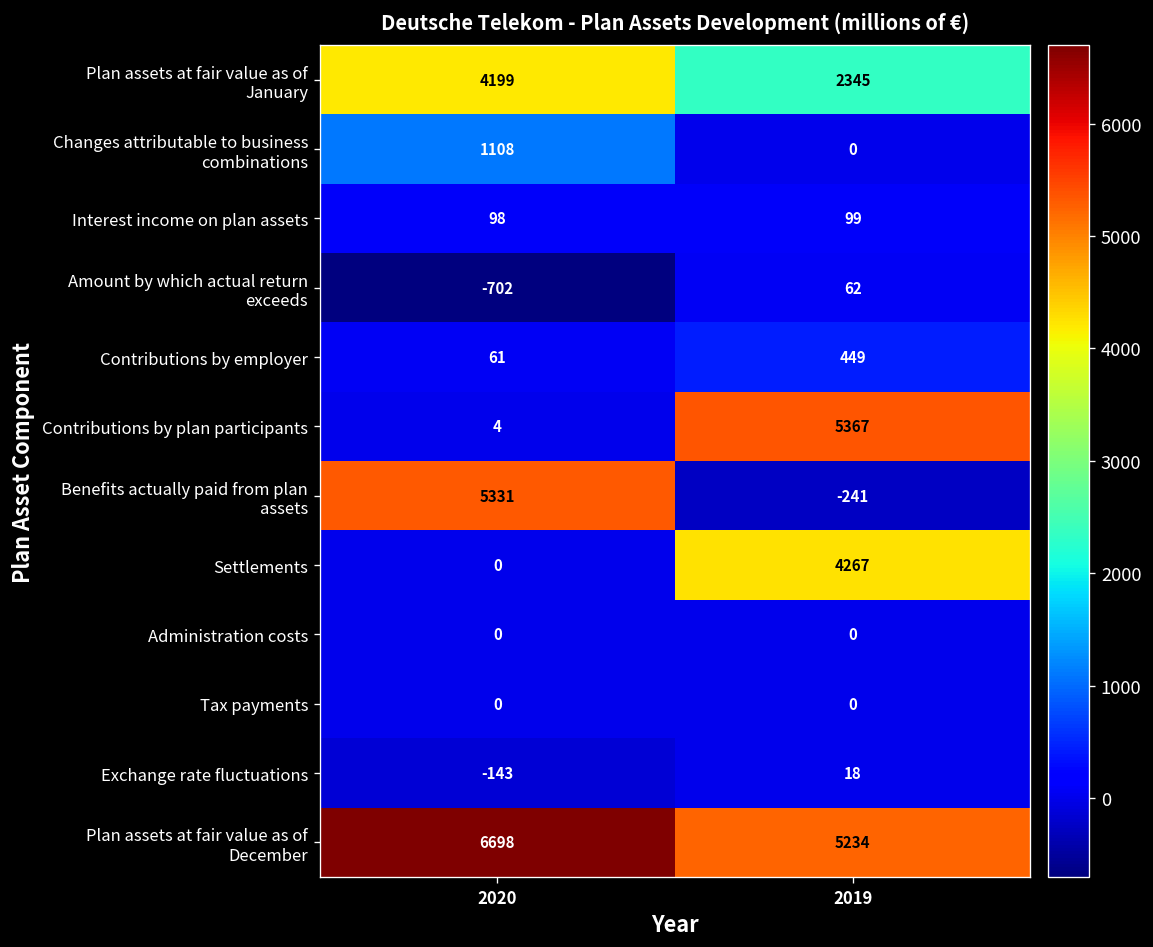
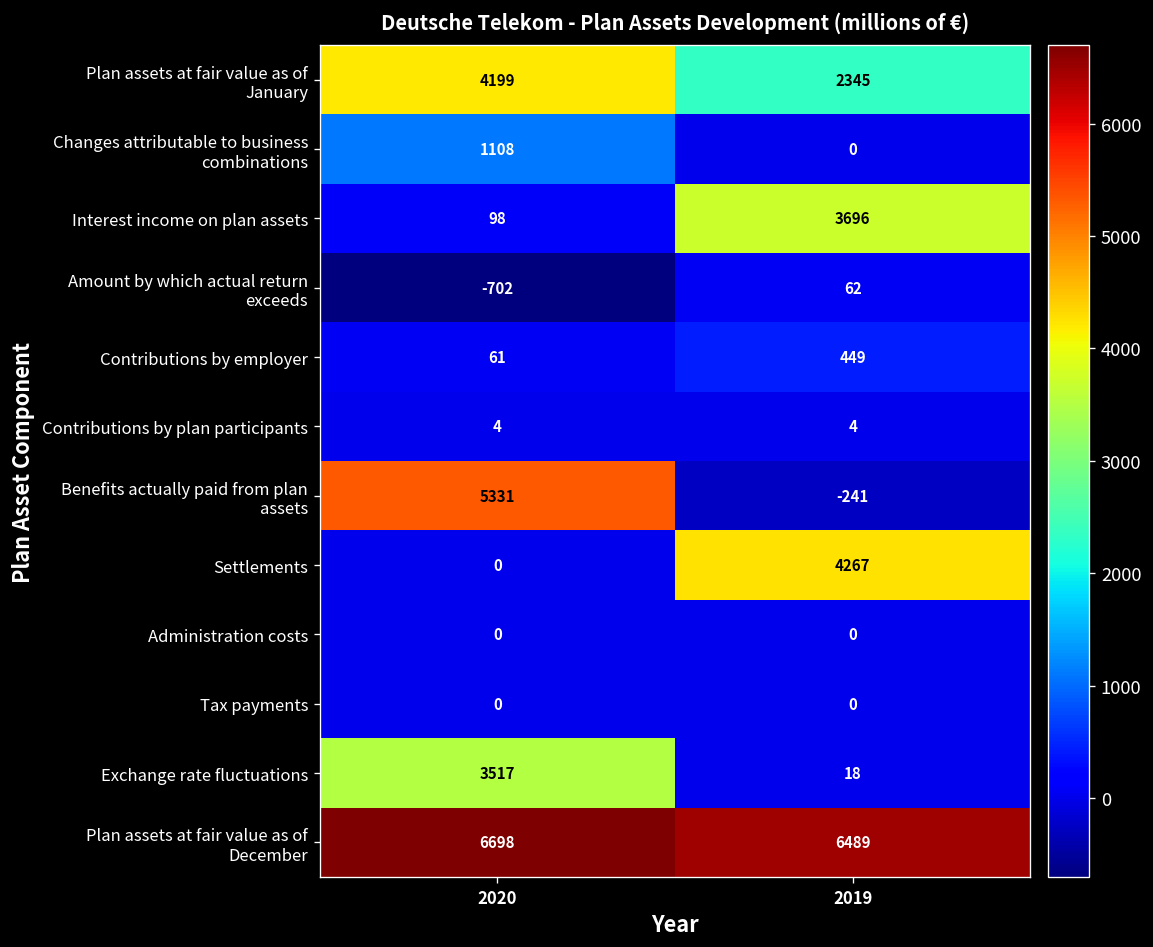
  {
    "Plan assets at fair value as of January": {
      "2020": 4199,
      "2019": 2345
    },
    "Changes attributable to business combinations": {
      "2020": 1108,
      "2019": 0
    },
    "Interest income on plan assets": {
      "2020": 98,
-     "2019": 99
+     "2019": 3696
    },
    "Amount by which actual return exceeds": {
      "2020": -702,
      "2019": 62
    },
    "Contributions by employer": {
      "2020": 61,
      "2019": 449
    },
    "Contributions by plan participants": {
      "2020": 4,
-     "2019": 5367
+     "2019": 4
    },
    "Benefits actually paid from plan assets": {
      "2020": 5331,
      "2019": -241
    },
    "Settlements": {
      "2020": 0,
      "2019": 4267
    },
    "Administration costs": {
      "2020": 0,
      "2019": 0
    },
    "Tax payments": {
      "2020": 0,
      "2019": 0
    },
    "Exchange rate fluctuations": {
-     "2020": -143,
+     "2020": 3517,
      "2019": 18
    },
    "Plan assets at fair value as of December": {
      "2020": 6698,
-     "2019": 5234
+     "2019": 6489
    }
  }
